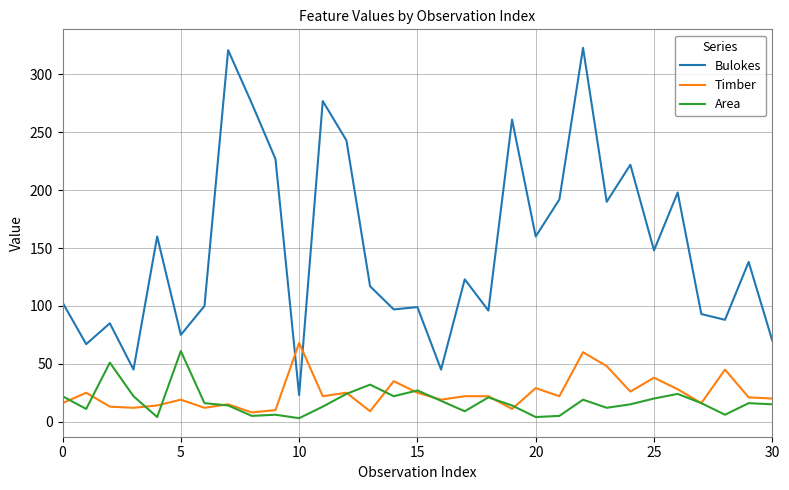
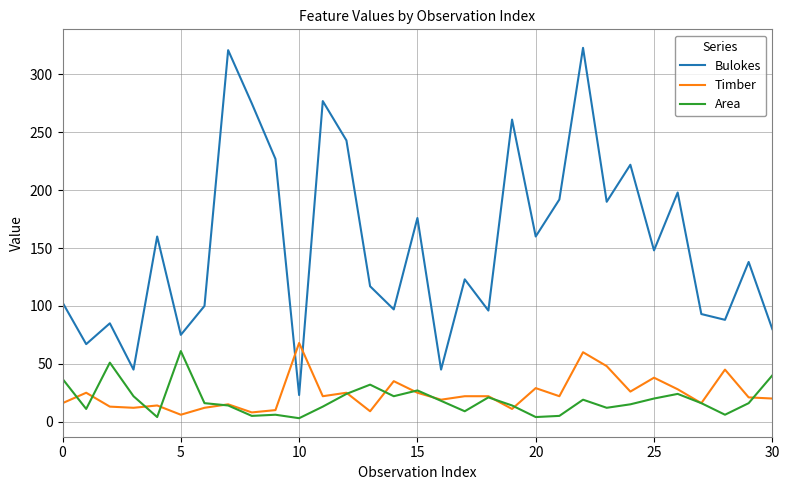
  {
    "Bulokes": {
      "0": 103,
      "5": 75,
      "10": 23,
-     "15": 99,
+     "15": 176,
      "20": 160,
      "25": 148,
-     "30": 70
+     "30": 80
    },
    "Timber": {
      "0": 16,
-     "5": 19,
+     "5": 6,
      "10": 68,
      "20": 29,
      "25": 38,
      "30": 20
    },
    "Area": {
-     "0": 22,
+     "0": 37,
      "5": 61,
      "10": 3,
      "20": 4,
      "25": 20,
-     "30": 15
+     "30": 40
    }
  }
